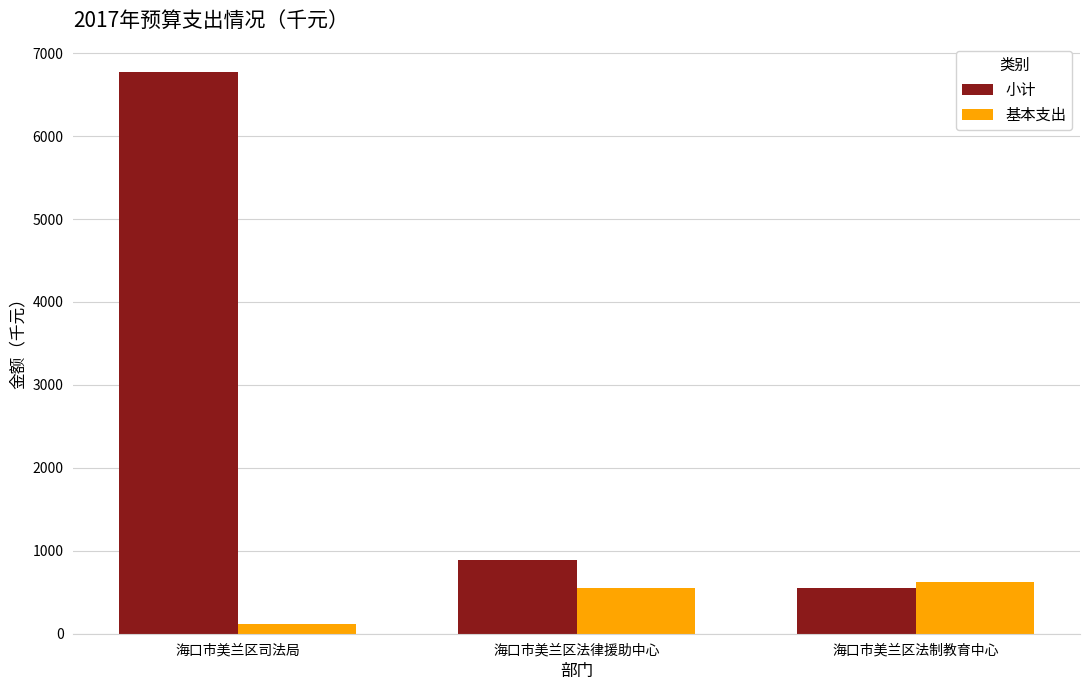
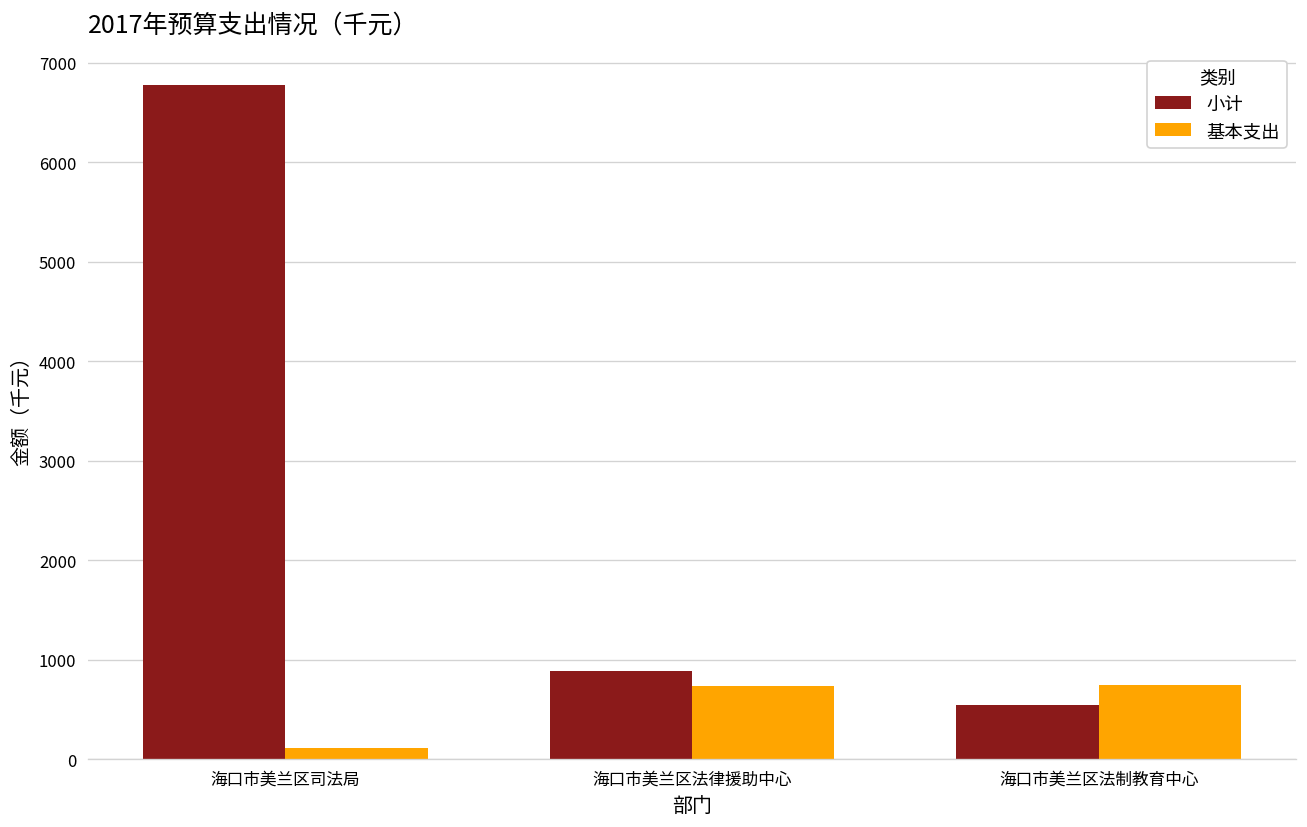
  {
    "小计": {
      "海口市美兰区司法局": 6800,
      "海口市美兰区法律援助中心": 900,
      "海口市美兰区法制教育中心": 500
    },
    "基本支出": {
      "海口市美兰区司法局": 100,
-     "海口市美兰区法律援助中心": 600,
-     "海口市美兰区法制教育中心": 600
+     "海口市美兰区法律援助中心": 700,
+     "海口市美兰区法制教育中心": 700
    }
  }
